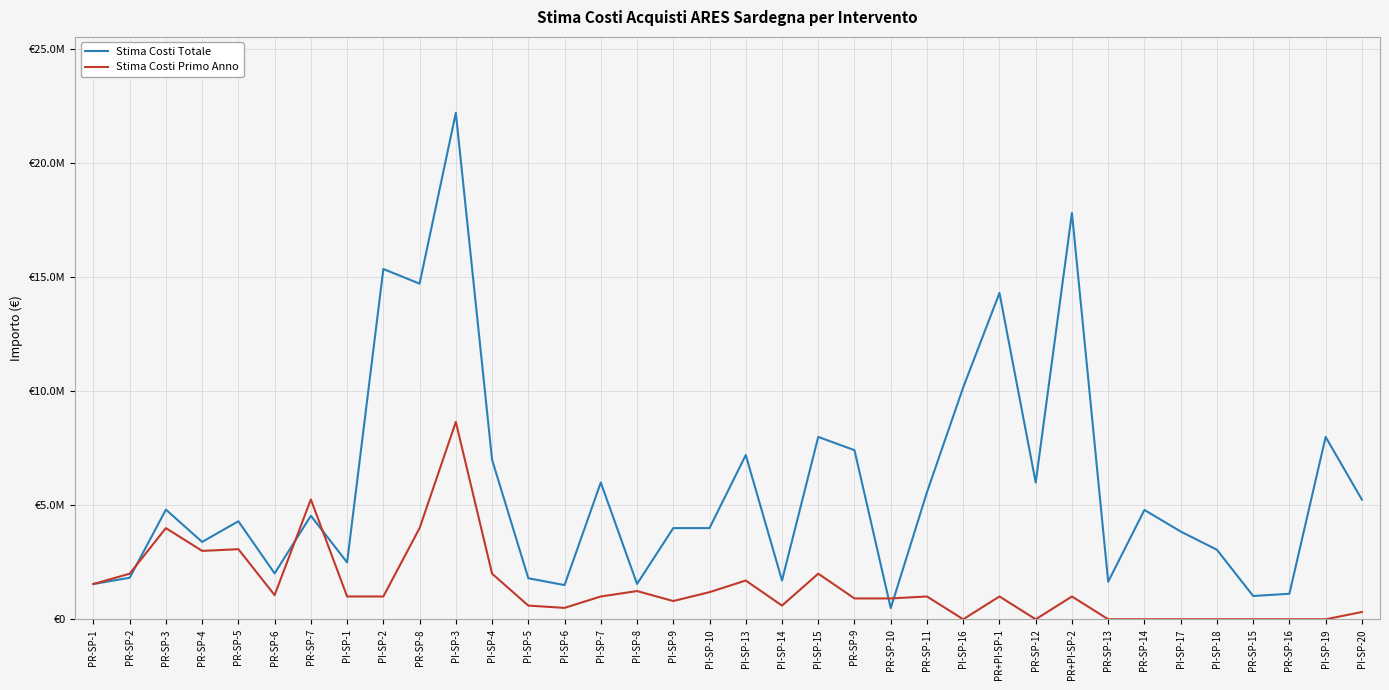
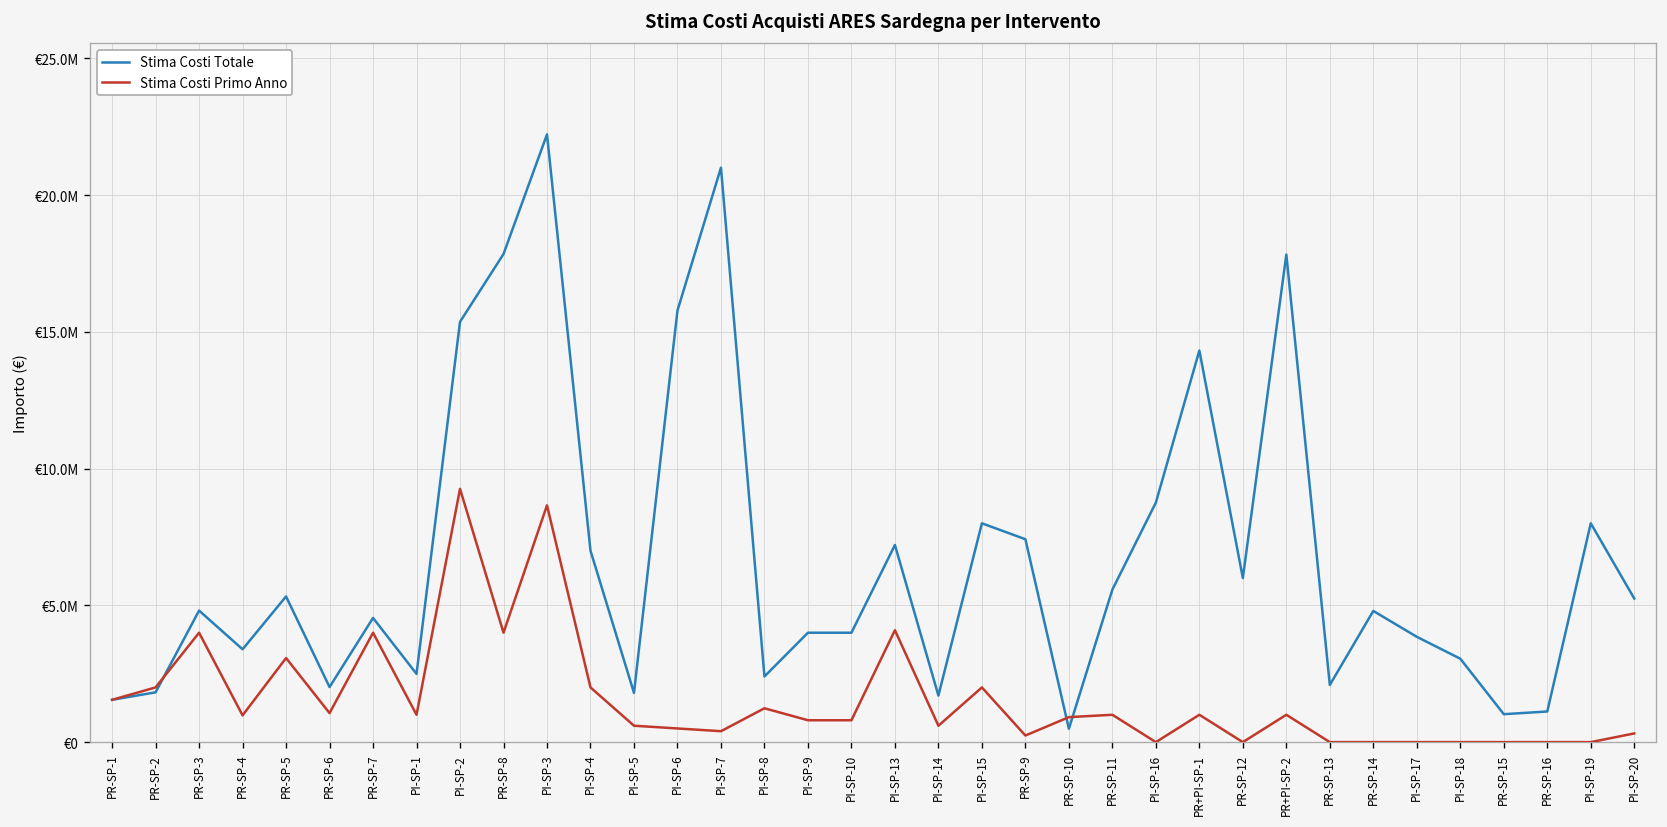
  {
    "Stima Costi Totale": {
      "PR-SP-2": "€1800000",
      "PR-SP-3": "€4800000",
      "PR-SP-4": "€3400000",
-     "PR-SP-5": "€4300000",
+     "PR-SP-5": "€5300000",
      "PR-SP-6": "€2000000",
      "PR-SP-7": "€4500000",
      "PI-SP-1": "€2500000",
      "PI-SP-2": "€15400000",
-     "PR-SP-8": "€14700000",
+     "PR-SP-8": "€17800000",
      "PI-SP-3": "€22200000",
      "PI-SP-4": "€7000000",
      "PI-SP-5": "€1800000",
-     "PI-SP-6": "€1500000",
-     "PI-SP-7": "€6000000",
-     "PI-SP-8": "€1500000",
+     "PI-SP-6": "€15800000",
+     "PI-SP-7": "€21000000",
+     "PI-SP-8": "€2400000",
      "PI-SP-9": "€4000000",
      "PI-SP-10": "€4000000",
      "PI-SP-13": "€7200000",
      "PI-SP-14": "€1700000",
      "PI-SP-15": "€8000000",
      "PR-SP-9": "€7400000",
      "PR-SP-10": "€500000",
      "PR-SP-11": "€5600000",
-     "PI-SP-16": "€10200000",
+     "PI-SP-16": "€8800000",
      "PR+PI-SP-1": "€14300000",
      "PR-SP-12": "€6000000",
      "PR+PI-SP-2": "€17800000",
-     "PR-SP-13": "€1600000",
+     "PR-SP-13": "€2100000",
      "PR-SP-14": "€4800000",
      "PI-SP-17": "€3900000",
      "PI-SP-18": "€3100000",
      "PR-SP-15": "€1000000",
      "PR-SP-16": "€1100000",
      "PI-SP-19": "€8000000",
      "PI-SP-20": "€5300000"
    },
    "Stima Costi Primo Anno": {
      "PR-SP-2": "€2000000",
      "PR-SP-3": "€4000000",
-     "PR-SP-4": "€3000000",
+     "PR-SP-4": "€1000000",
      "PR-SP-5": "€3100000",
      "PR-SP-6": "€1100000",
-     "PR-SP-7": "€5300000",
+     "PR-SP-7": "€4000000",
      "PI-SP-1": "€1000000",
-     "PI-SP-2": "€1000000",
+     "PI-SP-2": "€9300000",
      "PR-SP-8": "€4000000",
      "PI-SP-3": "€8700000",
      "PI-SP-4": "€2000000",
      "PI-SP-5": "€600000",
      "PI-SP-6": "€500000",
-     "PI-SP-7": "€1000000",
+     "PI-SP-7": "€400000",
      "PI-SP-8": "€1200000",
      "PI-SP-9": "€800000",
-     "PI-SP-10": "€1200000",
-     "PI-SP-13": "€1700000",
+     "PI-SP-10": "€800000",
+     "PI-SP-13": "€4100000",
      "PI-SP-14": "€600000",
      "PI-SP-15": "€2000000",
-     "PR-SP-9": "€900000",
+     "PR-SP-9": "€200000",
      "PR-SP-10": "€900000",
      "PR-SP-11": "€1000000",
      "PI-SP-16": "€0",
      "PR+PI-SP-1": "€1000000",
      "PR-SP-12": "€0",
      "PR+PI-SP-2": "€1000000",
      "PR-SP-13": "€0",
      "PR-SP-14": "€0",
      "PI-SP-17": "€0",
      "PI-SP-18": "€0",
      "PR-SP-15": "€0",
      "PR-SP-16": "€0",
      "PI-SP-19": "€0",
      "PI-SP-20": "€300000"
    }
  }
